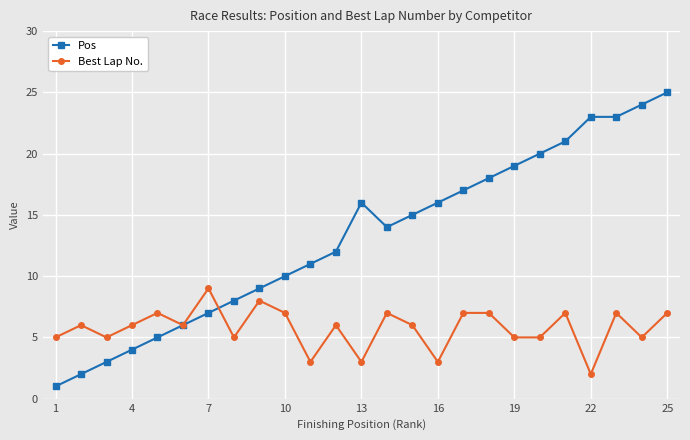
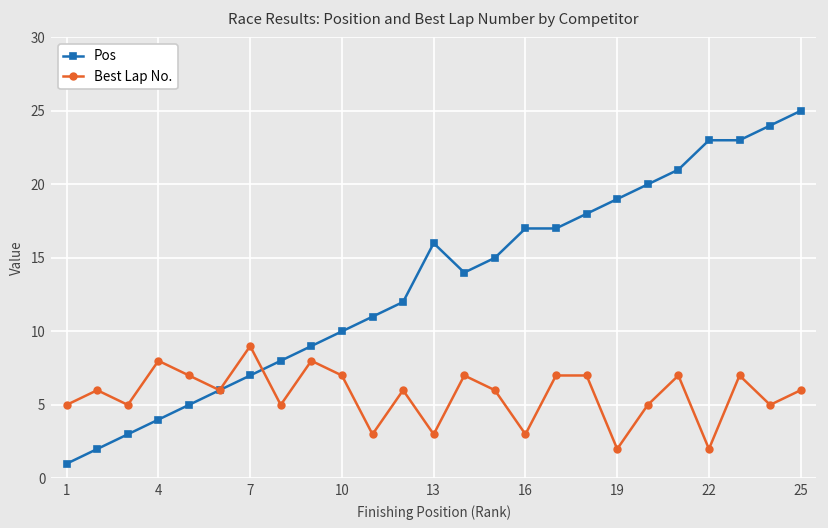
  {
    "Pos": {
      "1": 1,
      "4": 4,
      "7": 7,
      "10": 10,
      "13": 16,
-     "16": 16,
+     "16": 17,
      "19": 19,
      "22": 23,
      "25": 25
    },
    "Best Lap No.": {
      "1": 5,
-     "4": 6,
+     "4": 8,
      "7": 9,
      "10": 7,
      "13": 3,
      "16": 3,
-     "19": 5,
+     "19": 2,
      "22": 2,
-     "25": 7
+     "25": 6
    }
  }
